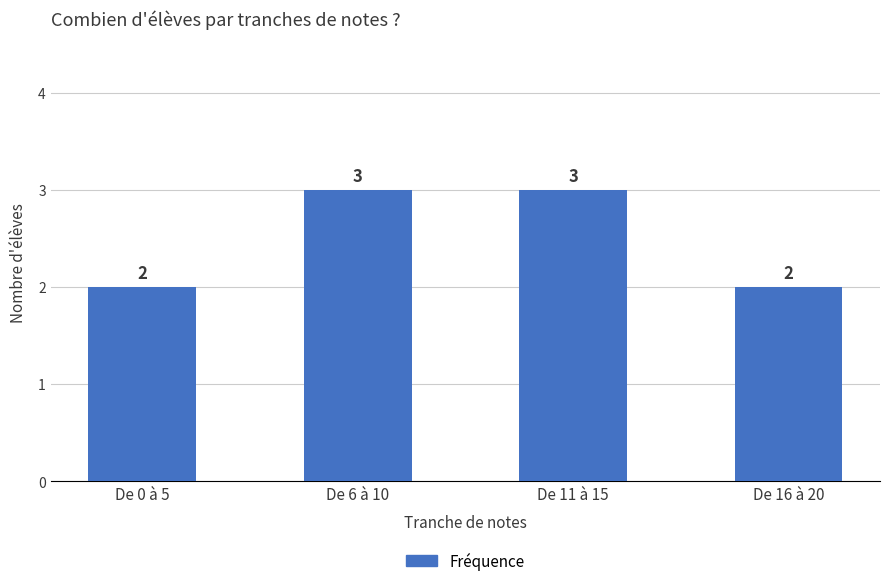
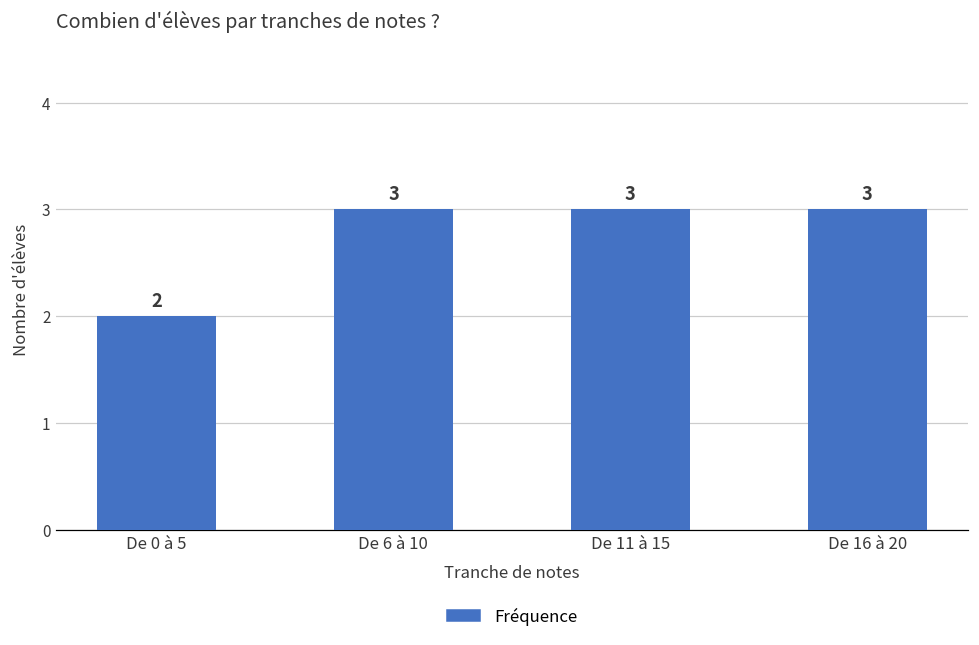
  {
    "De 0 à 5": 2,
    "De 6 à 10": 3,
    "De 11 à 15": 3,
-   "De 16 à 20": 2
+   "De 16 à 20": 3
  }
